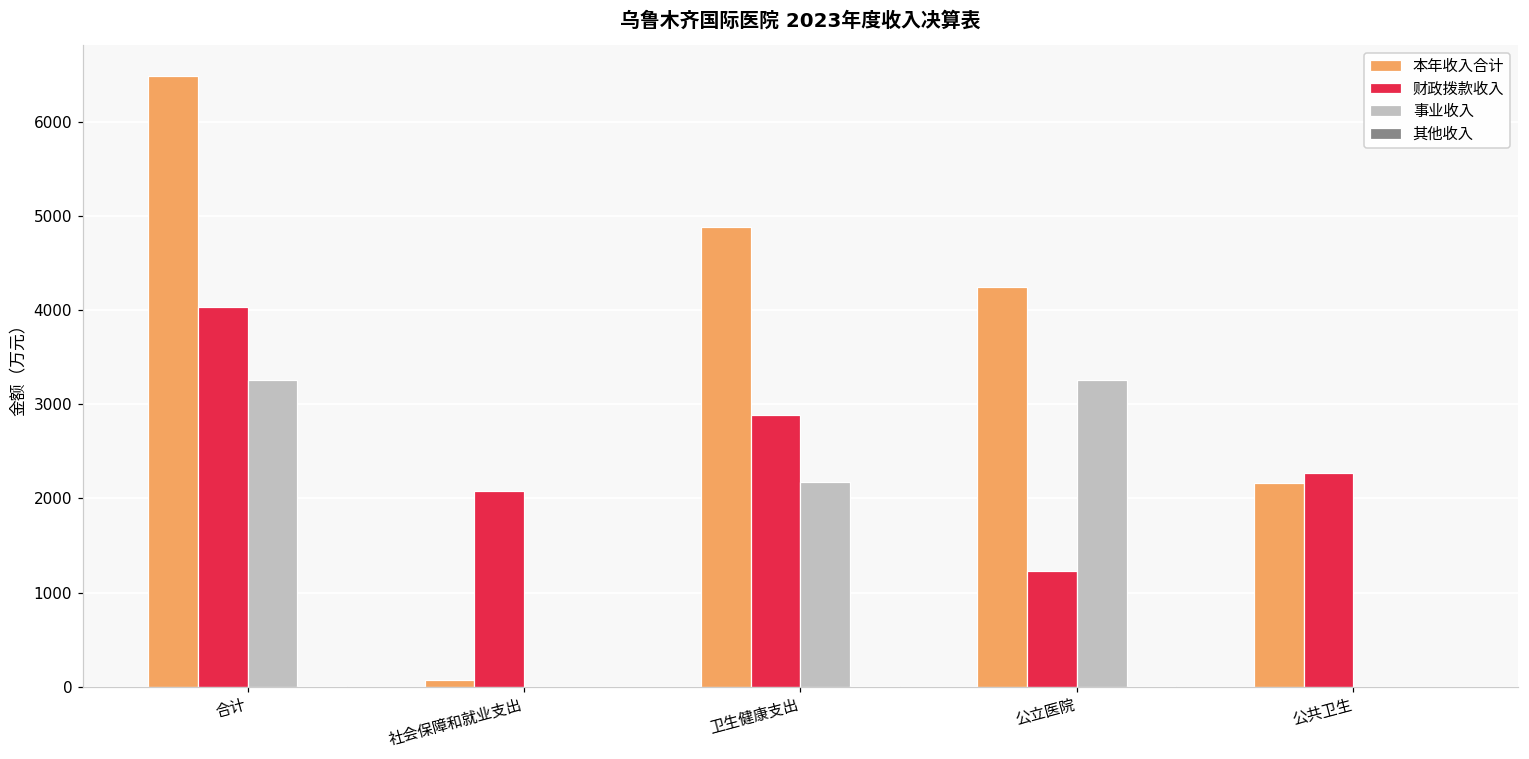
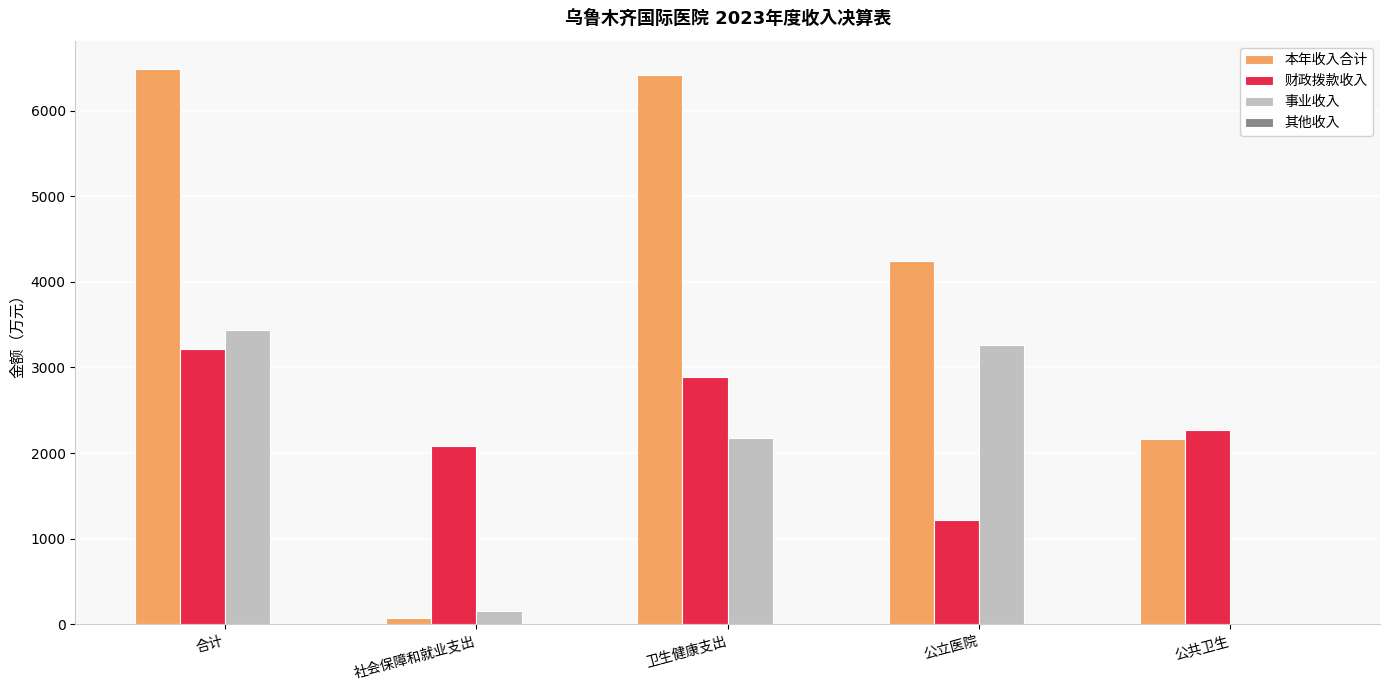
  {
    "本年收入合计": {
      "合计": 6500,
      "社会保障和就业支出": 100,
-     "卫生健康支出": 4900,
+     "卫生健康支出": 6400,
      "公立医院": 4200,
      "公共卫生": 2200
    },
    "财政拨款收入": {
-     "合计": 4000,
+     "合计": 3200,
      "社会保障和就业支出": 2100,
      "卫生健康支出": 2900,
      "公立医院": 1200,
      "公共卫生": 2300
    },
    "事业收入": {
-     "合计": 3300,
-     "社会保障和就业支出": 0,
+     "合计": 3400,
+     "社会保障和就业支出": 200,
      "卫生健康支出": 2200,
      "公立医院": 3300,
      "公共卫生": 0
    },
    "其他收入": {
      "社会保障和就业支出": 0,
      "公共卫生": 0
    }
  }
